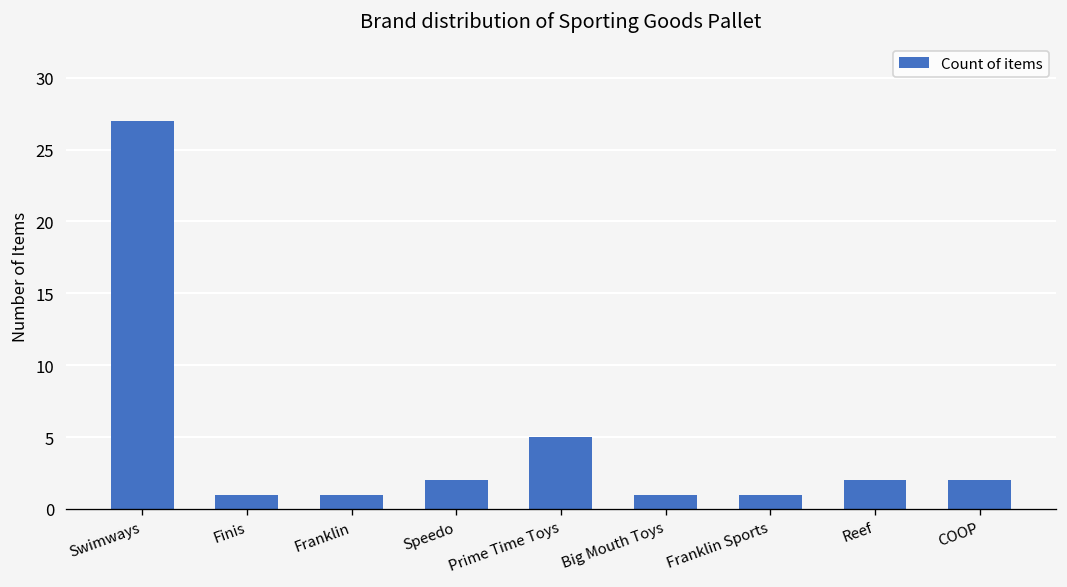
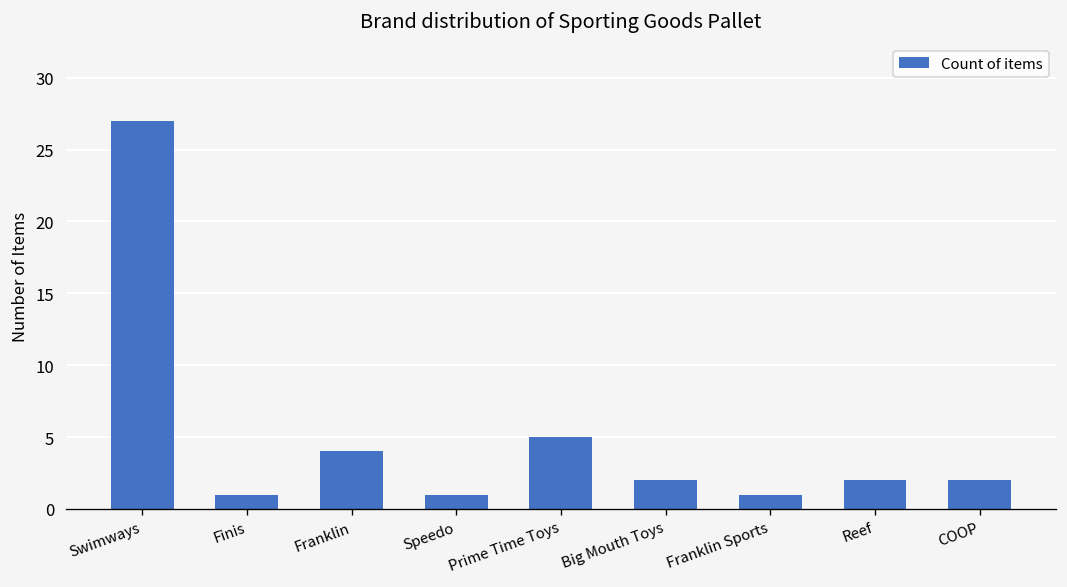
  {
    "Swimways": 27,
    "Finis": 1,
-   "Franklin": 1,
-   "Speedo": 2,
+   "Franklin": 4,
+   "Speedo": 1,
    "Prime Time Toys": 5,
-   "Big Mouth Toys": 1,
+   "Big Mouth Toys": 2,
    "Franklin Sports": 1,
    "Reef": 2,
    "COOP": 2
  }
